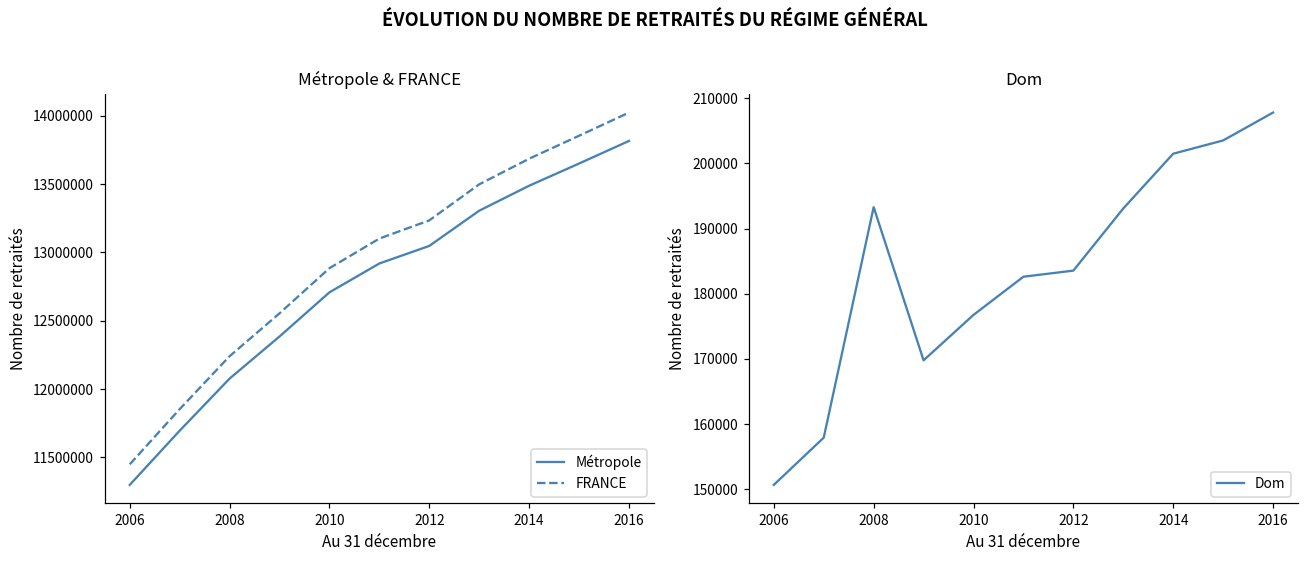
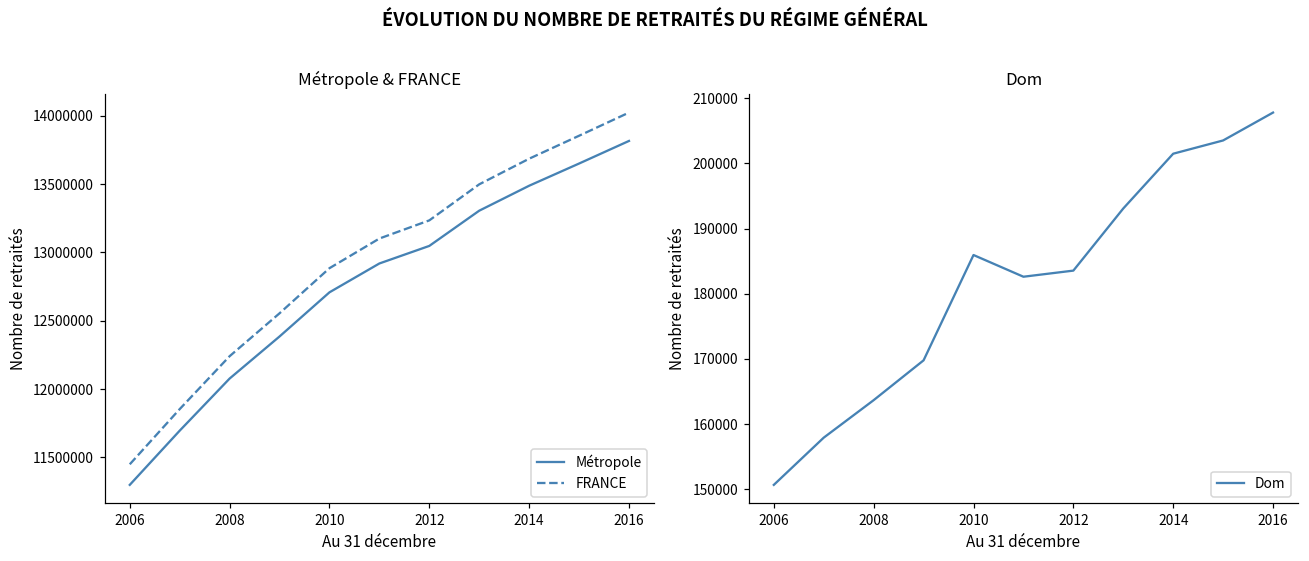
  {
    "Dom": {
      "2006": 151000,
-     "2008": 193000,
-     "2010": 177000,
+     "2008": 164000,
+     "2010": 186000,
      "2012": 184000,
      "2014": 201000,
      "2016": 208000
    }
  }
